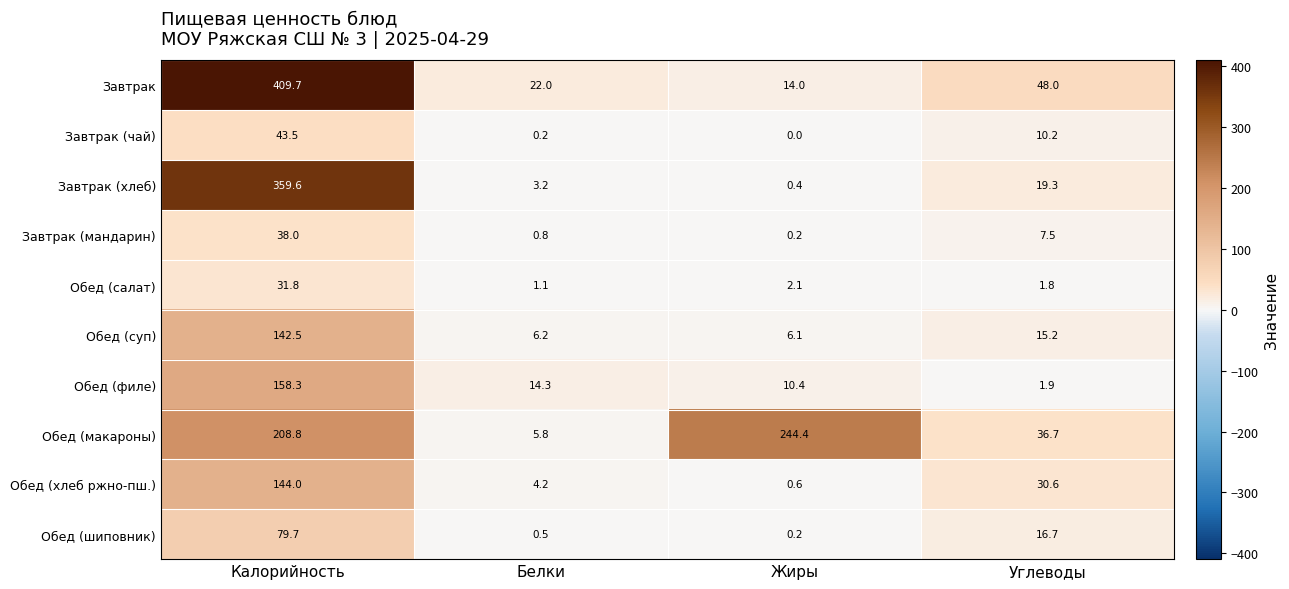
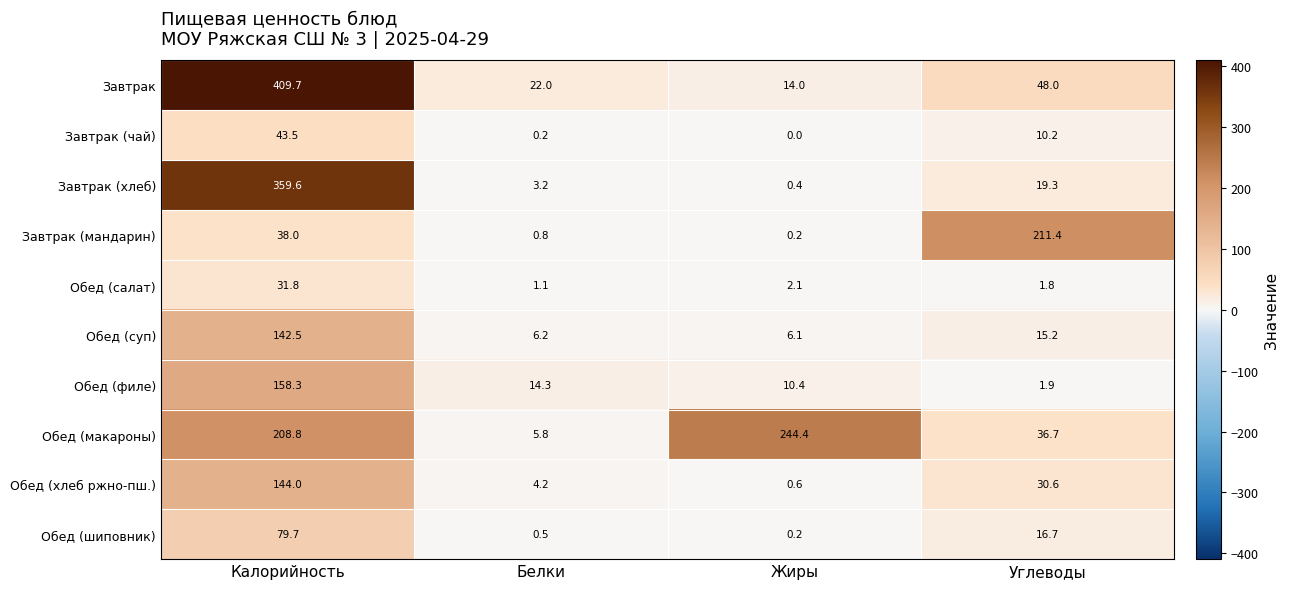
  {
    "Завтрак": {
      "Калорийность": 409.7,
      "Белки": 22.0,
      "Жиры": 14.0,
      "Углеводы": 48.0
    },
    "Завтрак (чай)": {
      "Калорийность": 43.5,
      "Белки": 0.2,
      "Жиры": 0.0,
      "Углеводы": 10.2
    },
    "Завтрак (хлеб)": {
      "Калорийность": 359.6,
      "Белки": 3.2,
      "Жиры": 0.4,
      "Углеводы": 19.3
    },
    "Завтрак (мандарин)": {
      "Калорийность": 38.0,
      "Белки": 0.8,
      "Жиры": 0.2,
-     "Углеводы": 7.5
+     "Углеводы": 211.4
    },
    "Обед (салат)": {
      "Калорийность": 31.8,
      "Белки": 1.1,
      "Жиры": 2.1,
      "Углеводы": 1.8
    },
    "Обед (суп)": {
      "Калорийность": 142.5,
      "Белки": 6.2,
      "Жиры": 6.1,
      "Углеводы": 15.2
    },
    "Обед (филе)": {
      "Калорийность": 158.3,
      "Белки": 14.3,
      "Жиры": 10.4,
      "Углеводы": 1.9
    },
    "Обед (макароны)": {
      "Калорийность": 208.8,
      "Белки": 5.8,
      "Жиры": 244.4,
      "Углеводы": 36.7
    },
    "Обед (хлеб ржно-пш.)": {
      "Калорийность": 144.0,
      "Белки": 4.2,
      "Жиры": 0.6,
      "Углеводы": 30.6
    },
    "Обед (шиповник)": {
      "Калорийность": 79.7,
      "Белки": 0.5,
      "Жиры": 0.2,
      "Углеводы": 16.7
    }
  }
